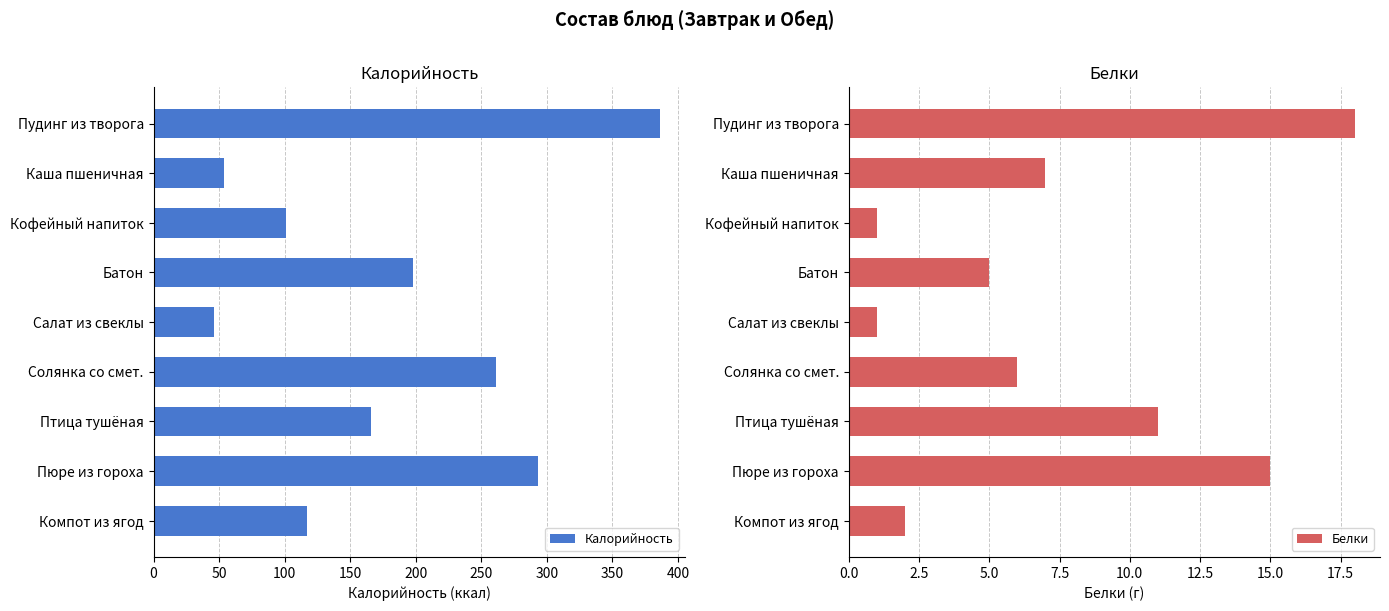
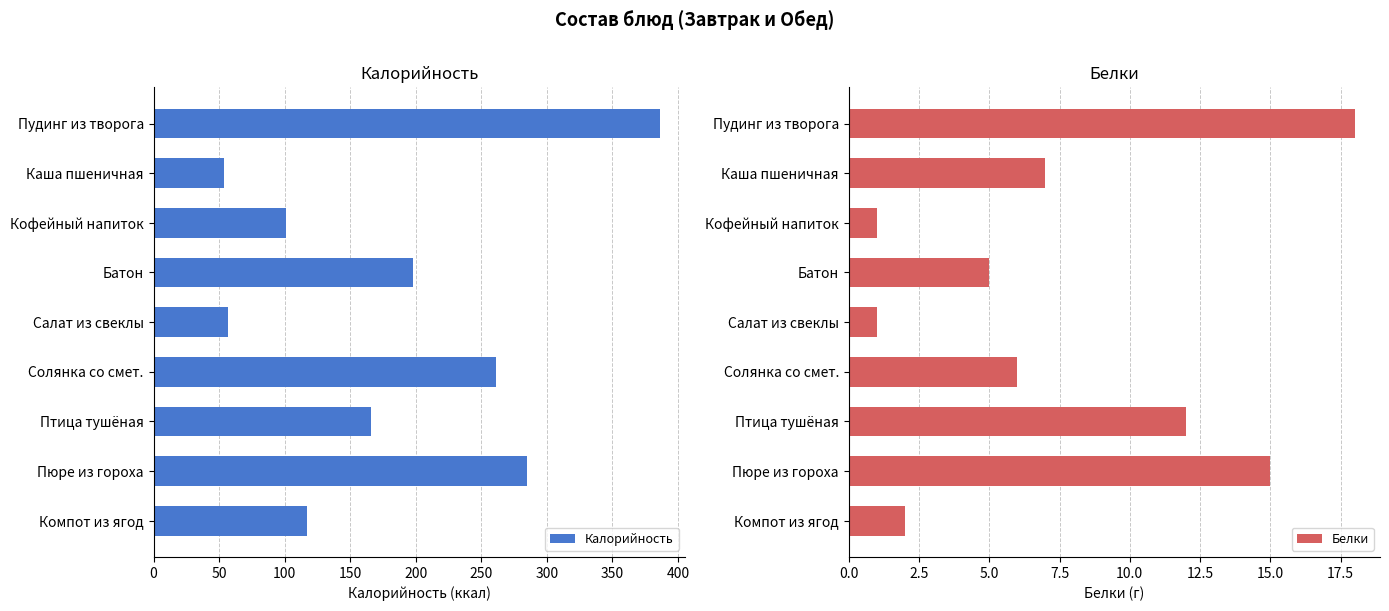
  {
    "Калорийность": {
      "Пудинг из творога": 386,
      "Каша пшеничная": 54,
      "Кофейный напиток": 101,
      "Батон": 198,
-     "Салат из свеклы": 46,
+     "Салат из свеклы": 57,
      "Солянка со смет.": 261,
      "Птица тушёная": 166,
-     "Пюре из гороха": 293,
+     "Пюре из гороха": 285,
      "Компот из ягод": 117
    },
    "Белки": {
      "Пудинг из творога": 18,
      "Каша пшеничная": 7,
      "Кофейный напиток": 1,
      "Батон": 5,
      "Салат из свеклы": 1,
      "Солянка со смет.": 6,
-     "Птица тушёная": 11,
+     "Птица тушёная": 12,
      "Пюре из гороха": 15,
      "Компот из ягод": 2
    }
  }
